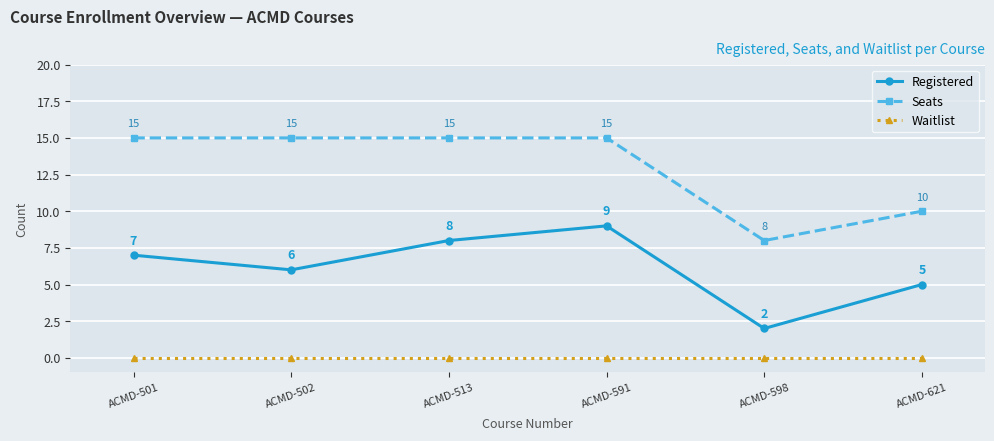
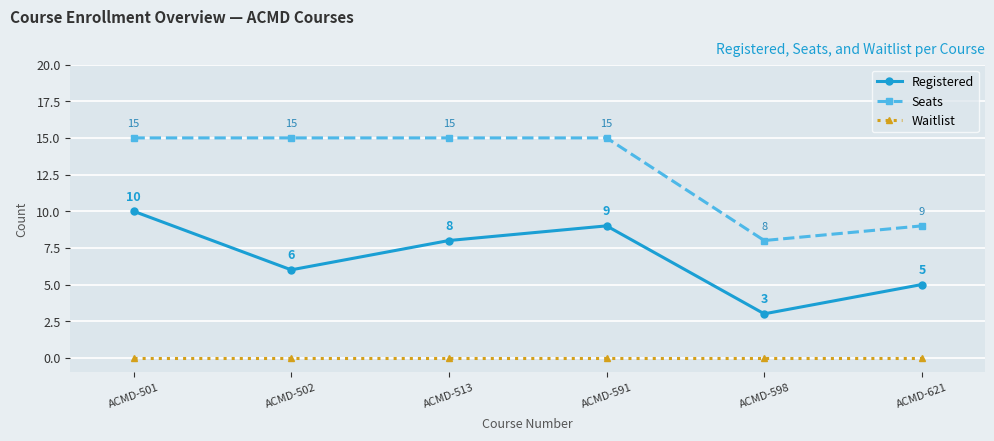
  {
    "Registered": {
-     "ACMD-501": 7,
+     "ACMD-501": 10,
      "ACMD-502": 6,
      "ACMD-513": 8,
      "ACMD-591": 9,
-     "ACMD-598": 2,
+     "ACMD-598": 3,
      "ACMD-621": 5
    },
    "Seats": {
      "ACMD-501": 15,
      "ACMD-502": 15,
      "ACMD-513": 15,
      "ACMD-591": 15,
      "ACMD-598": 8,
-     "ACMD-621": 10
+     "ACMD-621": 9
    },
    "Waitlist": {
      "ACMD-501": 0.0,
      "ACMD-502": 0.0,
      "ACMD-513": 0.0,
      "ACMD-591": 0.0,
      "ACMD-598": 0.0,
      "ACMD-621": 0.0
    }
  }
